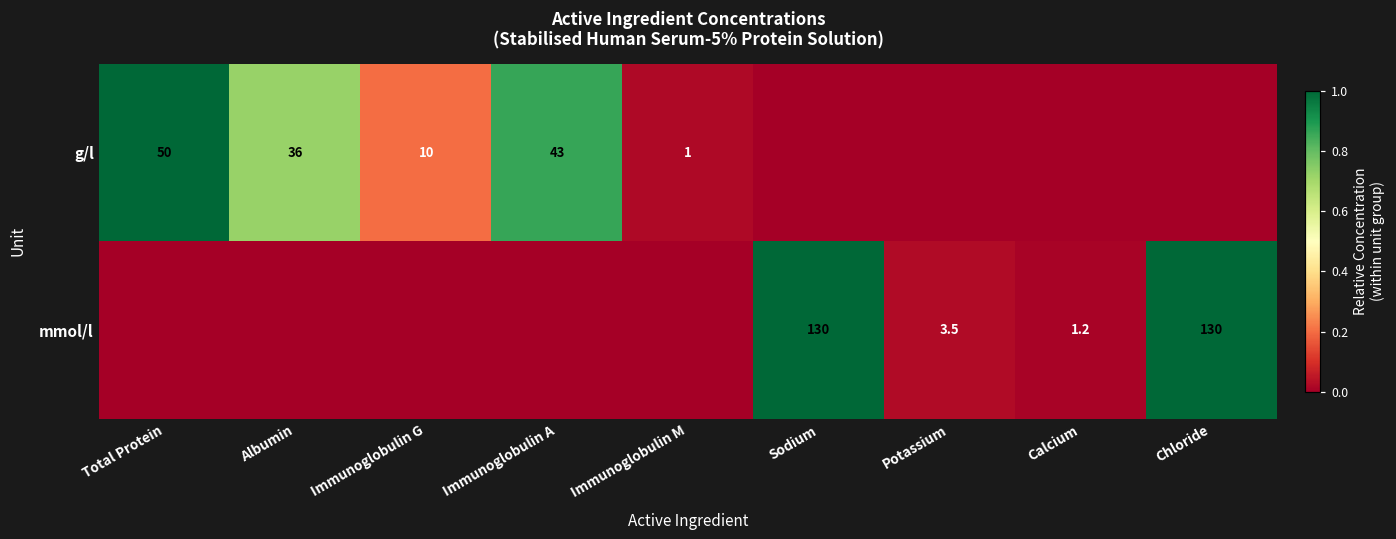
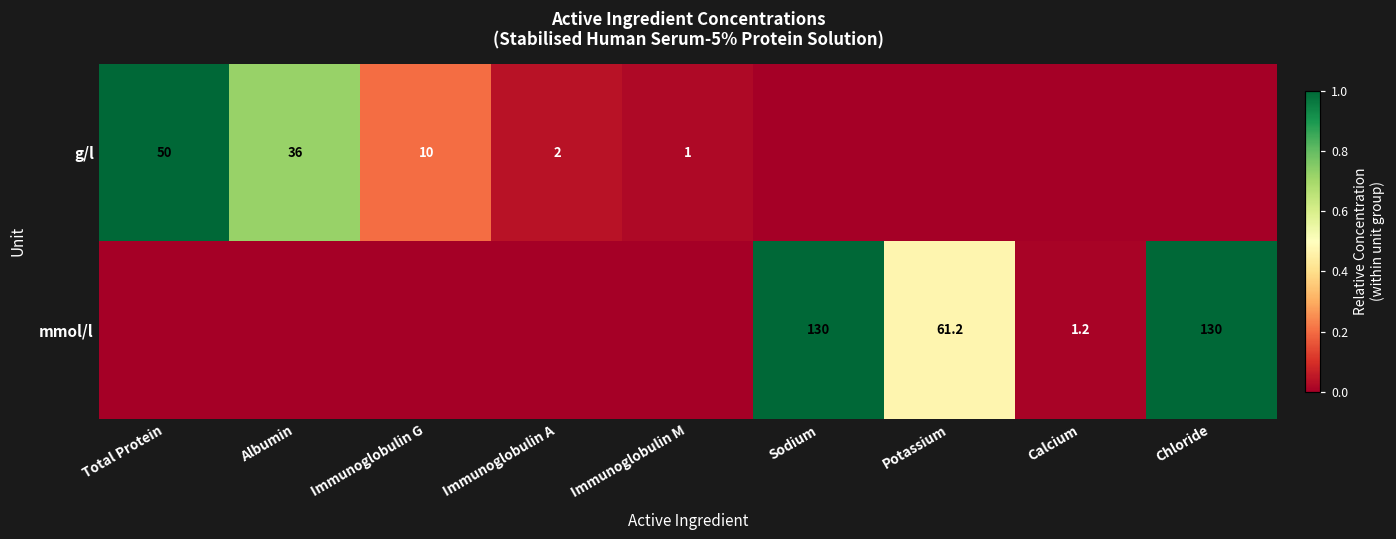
  {
    "g/l": {
      "Total Protein": 50,
      "Albumin": 36,
      "Immunoglobulin G": 10,
-     "Immunoglobulin A": 43,
+     "Immunoglobulin A": 2,
      "Immunoglobulin M": 1
    },
    "mmol/l": {
      "Sodium": 130,
-     "Potassium": 3.5,
+     "Potassium": 61.2,
      "Calcium": 1.2,
      "Chloride": 130
    }
  }
